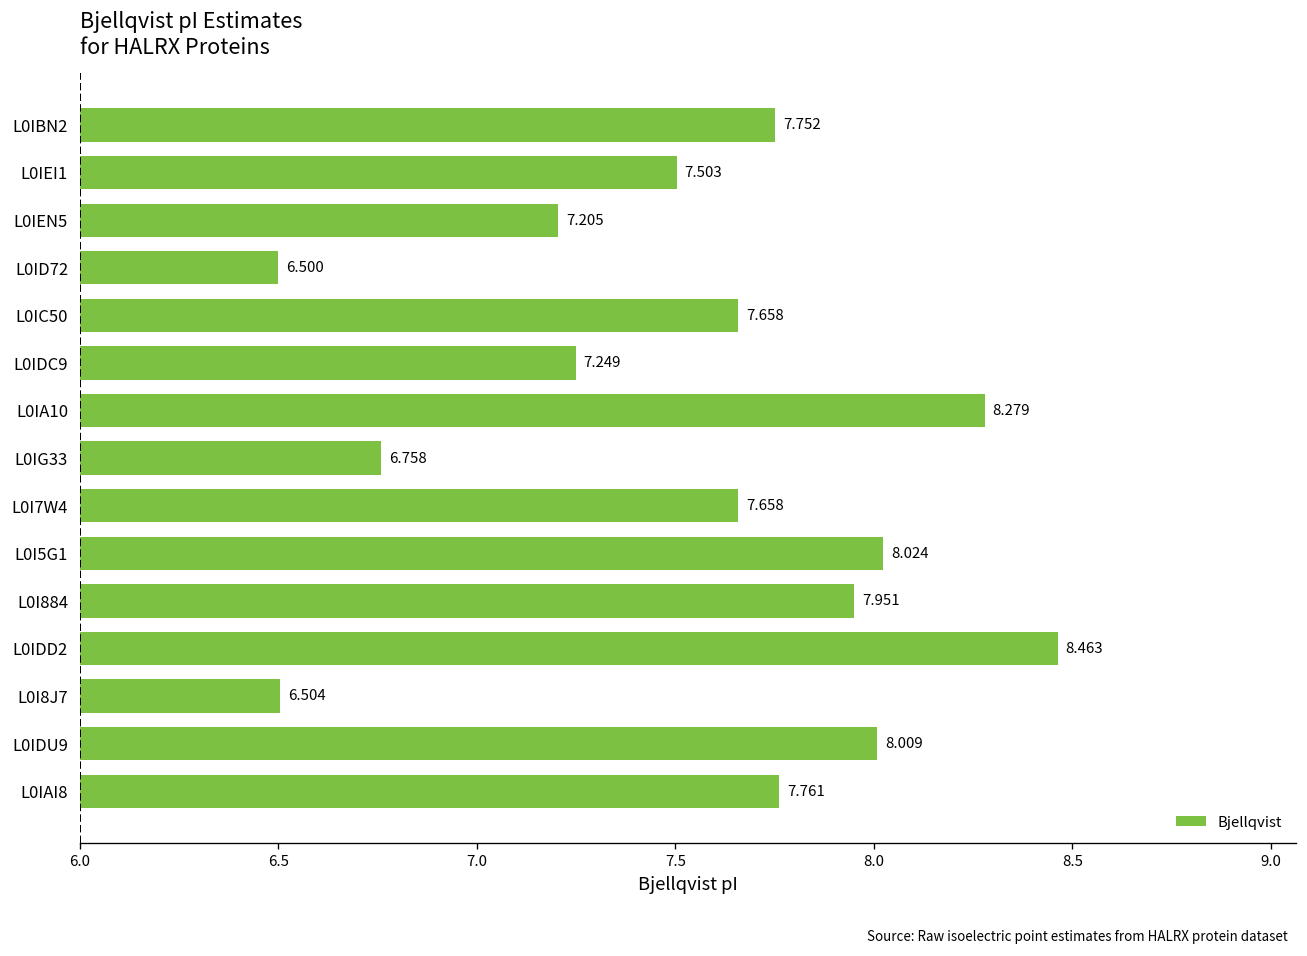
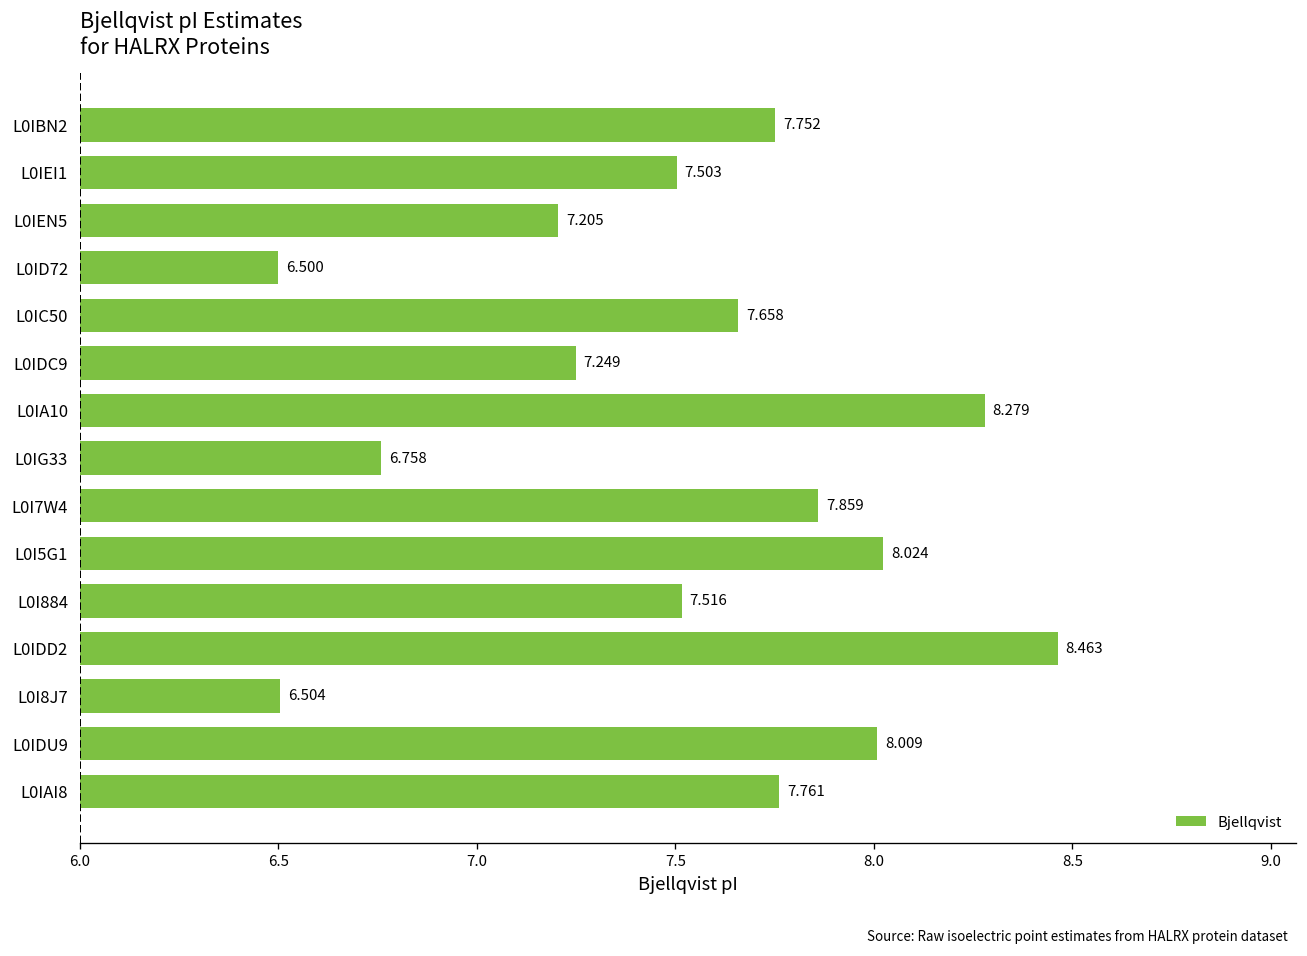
  {
    "L0IBN2": 7.752,
    "L0IEI1": 7.503,
    "L0IEN5": 7.205,
    "L0ID72": 6.500,
    "L0IC50": 7.658,
    "L0IDC9": 7.249,
    "L0IA10": 8.279,
    "L0IG33": 6.758,
-   "L0I7W4": 7.658,
+   "L0I7W4": 7.859,
    "L0I5G1": 8.024,
-   "L0I884": 7.951,
+   "L0I884": 7.516,
    "L0IDD2": 8.463,
    "L0I8J7": 6.504,
    "L0IDU9": 8.009,
    "L0IAI8": 7.761
  }
